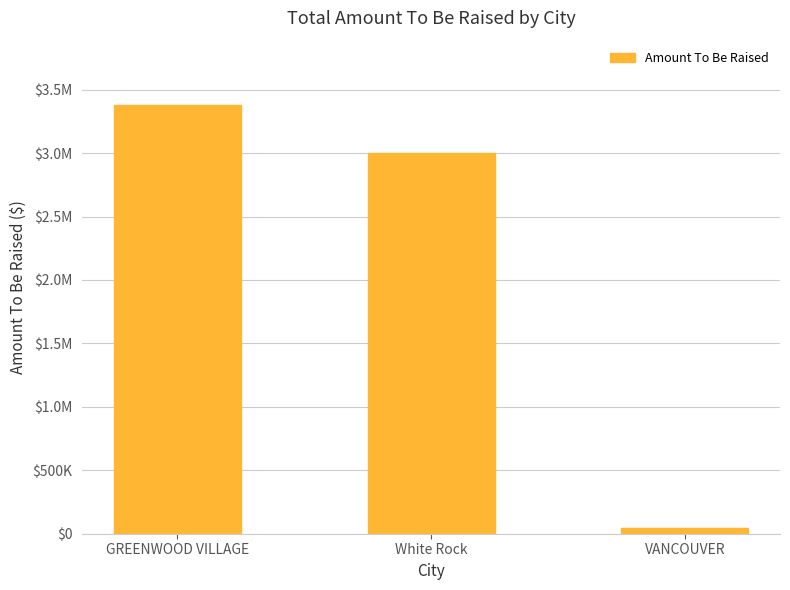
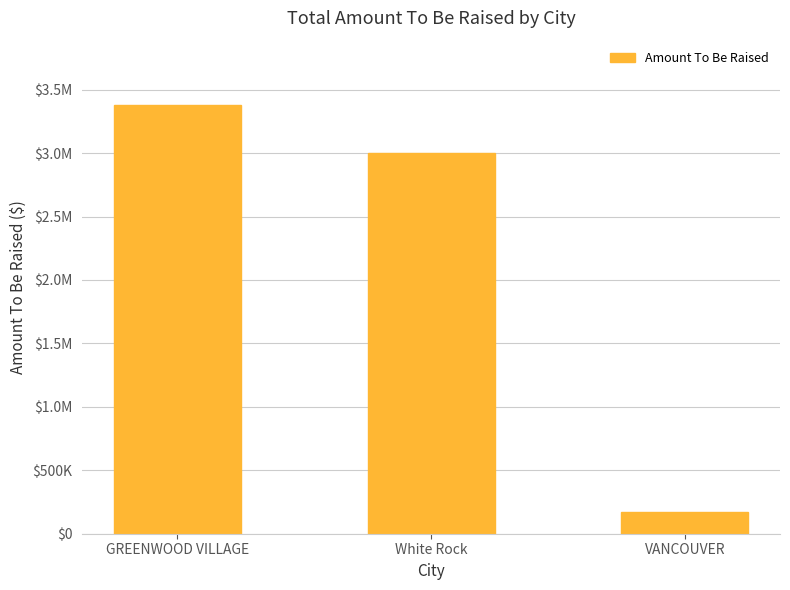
  {
    "GREENWOOD VILLAGE": "$3380000",
    "White Rock": "$3000000",
-   "VANCOUVER": "$50000"
+   "VANCOUVER": "$170000"
  }
